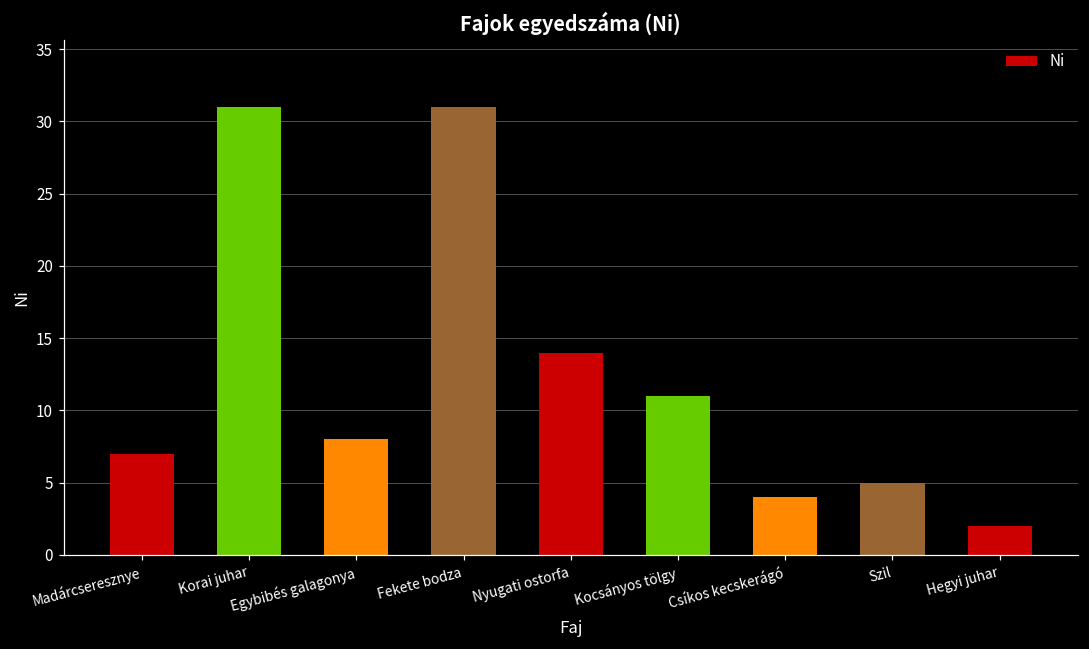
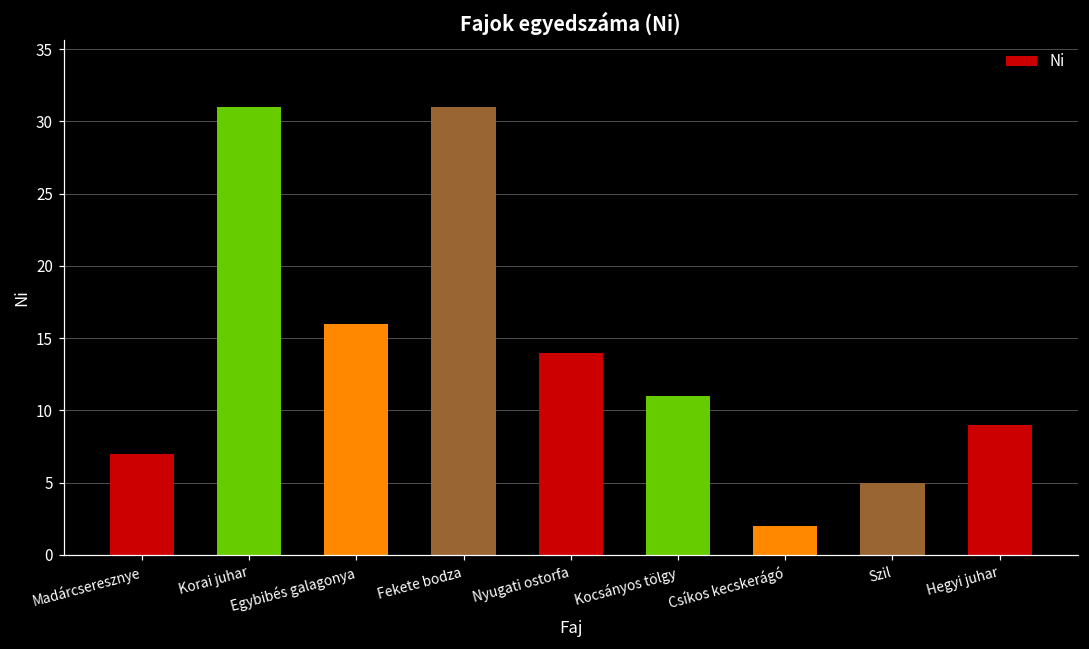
  {
    "Madárcseresznye": 7,
    "Korai juhar": 31,
-   "Egybibés galagonya": 8,
+   "Egybibés galagonya": 16,
    "Fekete bodza": 31,
    "Nyugati ostorfa": 14,
    "Kocsányos tölgy": 11,
-   "Csíkos kecskerágó": 4,
+   "Csíkos kecskerágó": 2,
    "Szil": 5,
-   "Hegyi juhar": 2
+   "Hegyi juhar": 9
  }
